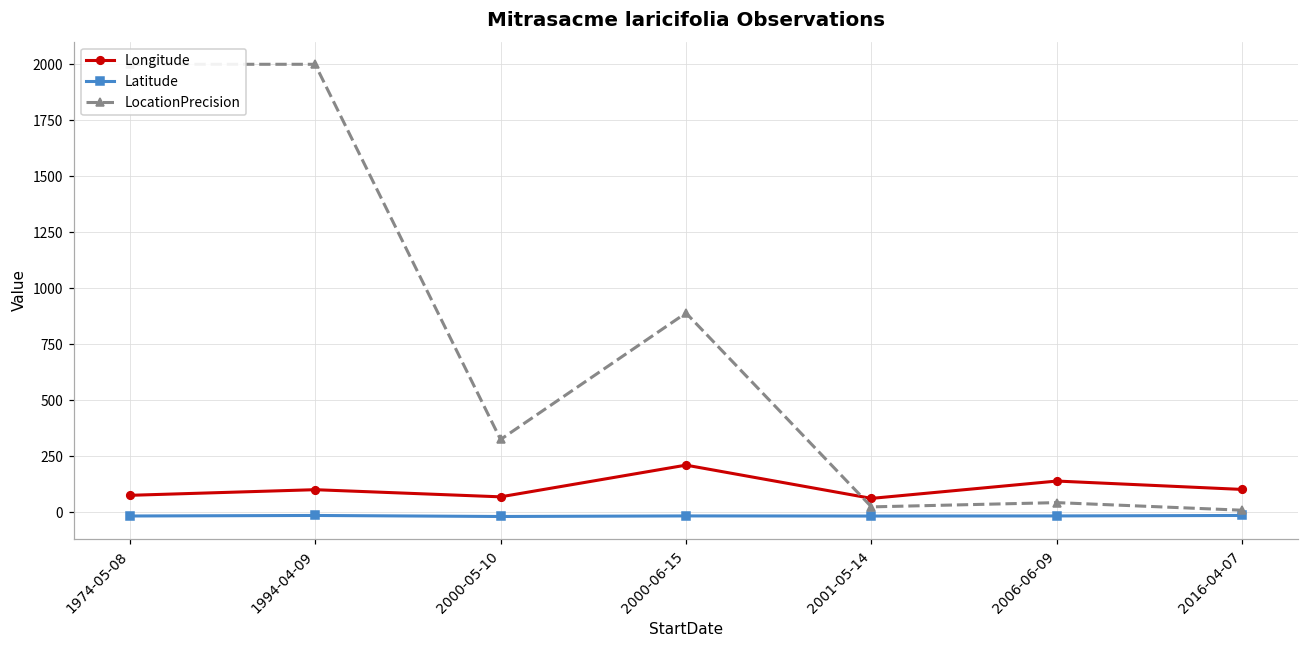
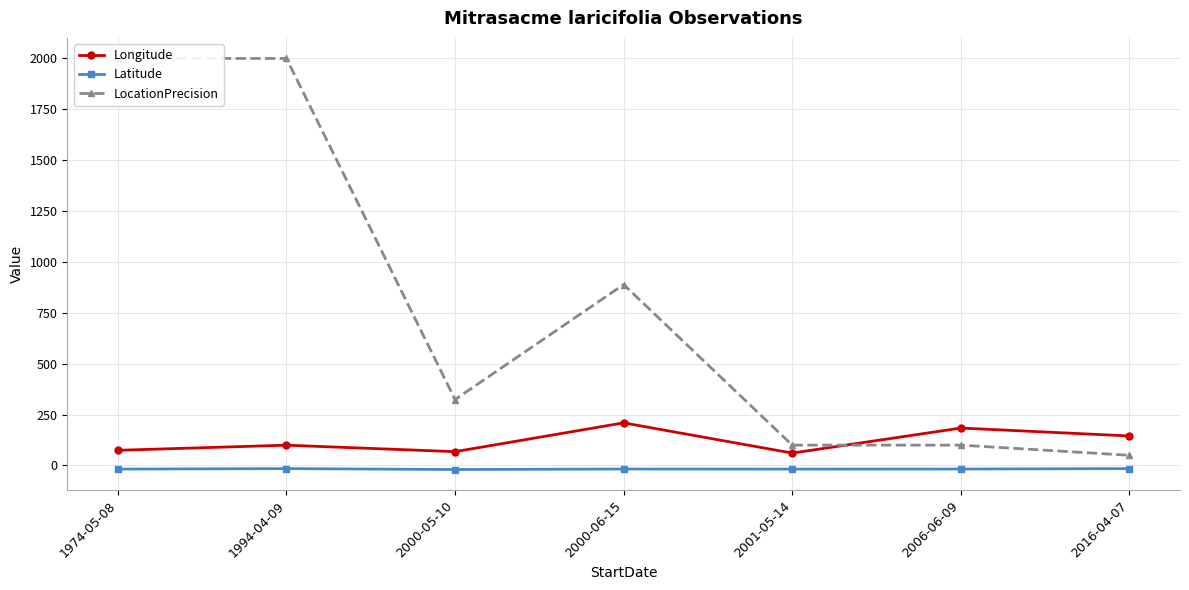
  {
    "Longitude": {
      "1974-05-08": 70,
      "1994-04-09": 100,
      "2000-05-10": 70,
      "2000-06-15": 210,
      "2001-05-14": 60,
-     "2006-06-09": 140,
-     "2016-04-07": 100
+     "2006-06-09": 180,
+     "2016-04-07": 140
    },
    "Latitude": {
      "1974-05-08": -20,
      "1994-04-09": -20,
      "2000-05-10": -20,
      "2000-06-15": -20,
      "2001-05-14": -20,
      "2006-06-09": -20,
      "2016-04-07": -20
    },
    "LocationPrecision": {
      "1994-04-09": 2000,
      "2000-05-10": 320,
      "2000-06-15": 890,
-     "2001-05-14": 20,
-     "2006-06-09": 40,
-     "2016-04-07": 10
+     "2001-05-14": 100,
+     "2006-06-09": 100,
+     "2016-04-07": 50
    }
  }
